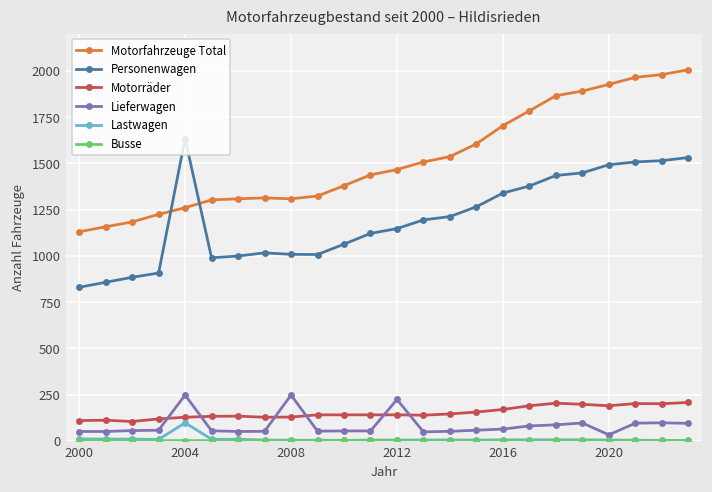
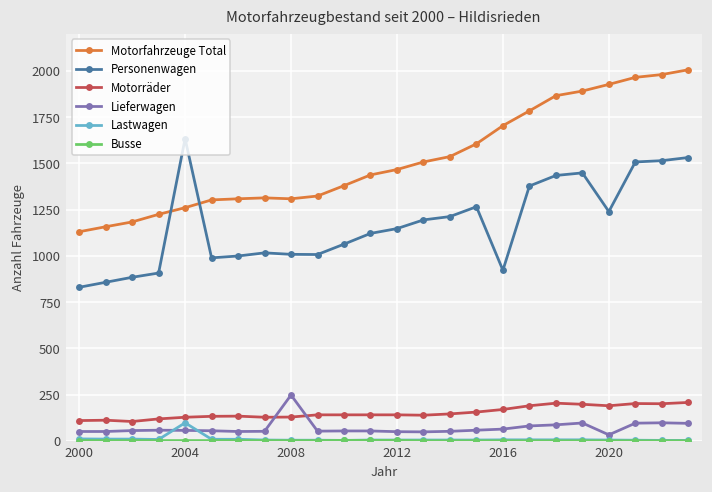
  {
    "Personenwagen": {
      "2000": 830,
      "2008": 1010,
      "2012": 1150,
-     "2016": 1340,
-     "2020": 1490
+     "2016": 920,
+     "2020": 1240
    },
    "Lieferwagen": {
      "2000": 50,
-     "2004": 250,
+     "2004": 60,
      "2008": 250,
-     "2012": 220,
+     "2012": 50,
      "2016": 60,
      "2020": 30
    },
    "Lastwagen": {
      "2004": 100
    },
    "Busse": {
      "2004": 0
    }
  }
